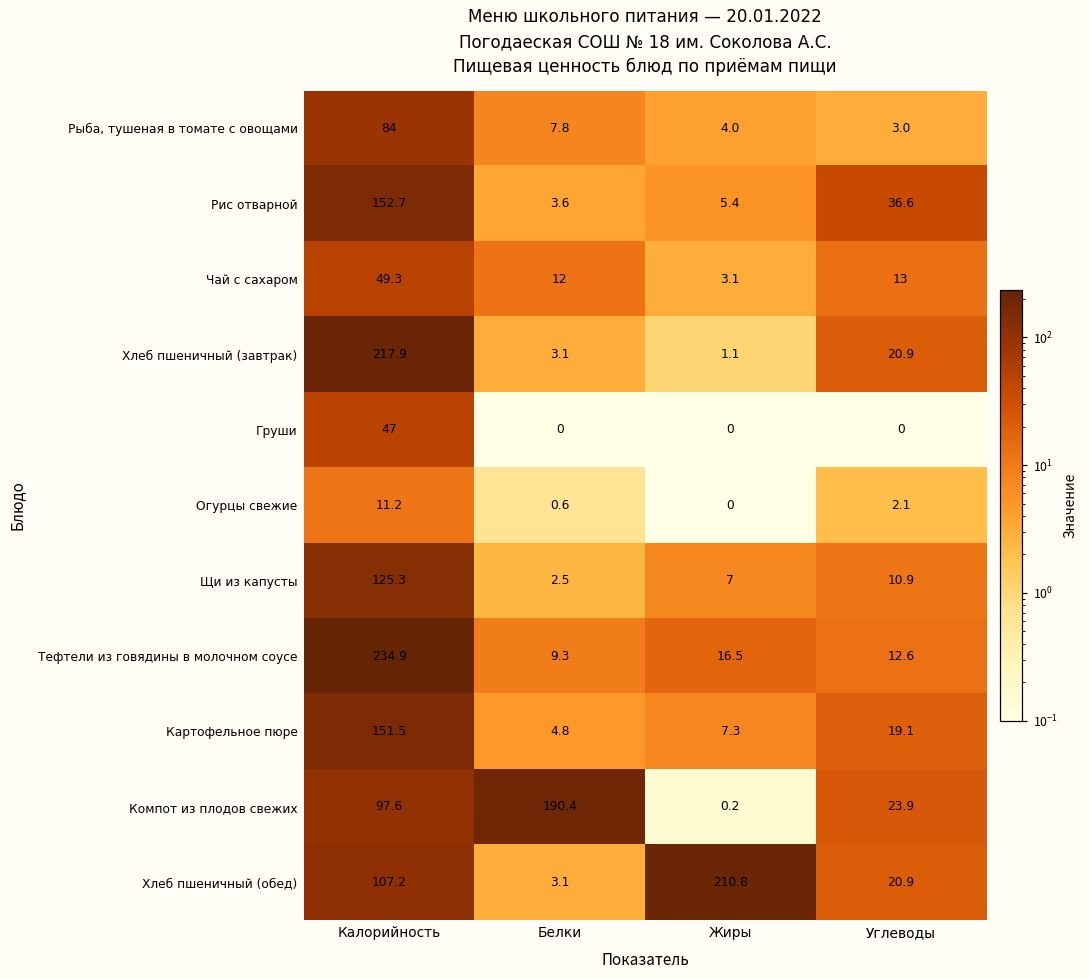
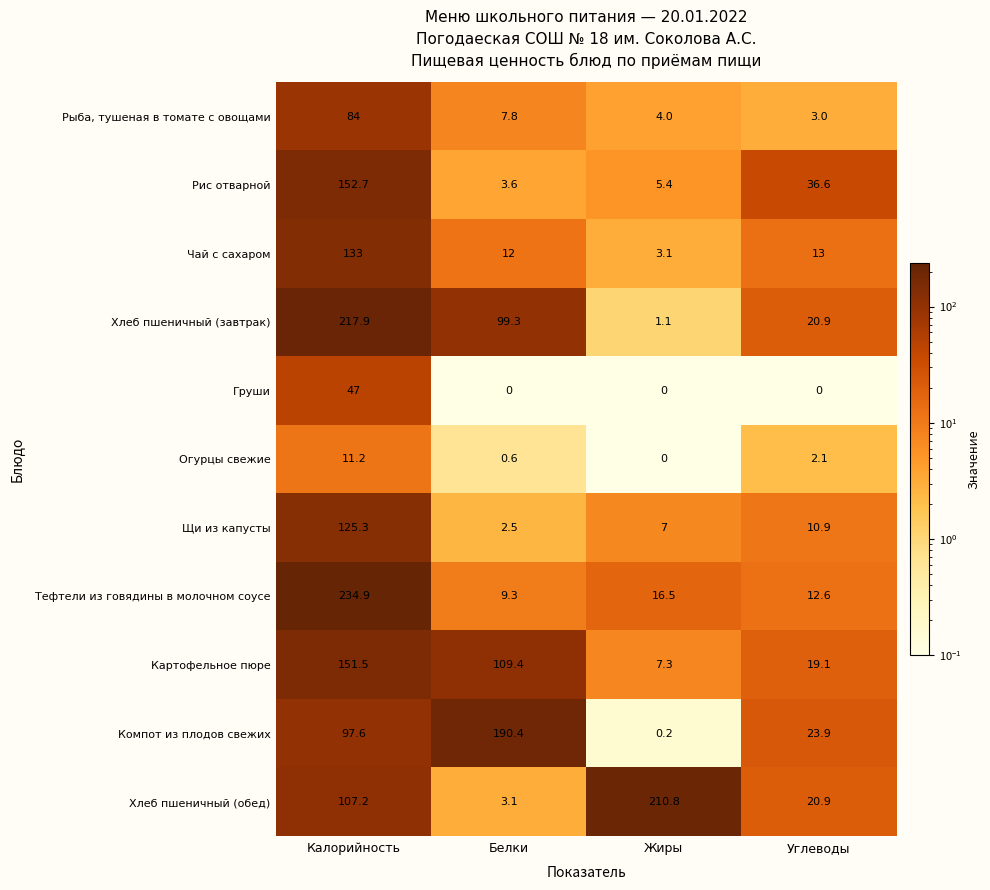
  {
    "Рыба, тушеная в томате с овощами": {
      "Калорийность": 84,
      "Белки": 7.8,
      "Жиры": 4.0,
      "Углеводы": 3.0
    },
    "Рис отварной": {
      "Калорийность": 152.7,
      "Белки": 3.6,
      "Жиры": 5.4,
      "Углеводы": 36.6
    },
    "Чай с сахаром": {
-     "Калорийность": 49.3,
+     "Калорийность": 133,
      "Белки": 12,
      "Жиры": 3.1,
      "Углеводы": 13
    },
    "Хлеб пшеничный (завтрак)": {
      "Калорийность": 217.9,
-     "Белки": 3.1,
+     "Белки": 99.3,
      "Жиры": 1.1,
      "Углеводы": 20.9
    },
    "Груши": {
      "Калорийность": 47,
      "Белки": 0,
      "Жиры": 0,
      "Углеводы": 0
    },
    "Огурцы свежие": {
      "Калорийность": 11.2,
      "Белки": 0.6,
      "Жиры": 0,
      "Углеводы": 2.1
    },
    "Щи из капусты": {
      "Калорийность": 125.3,
      "Белки": 2.5,
      "Жиры": 7,
      "Углеводы": 10.9
    },
    "Тефтели из говядины в молочном соусе": {
      "Калорийность": 234.9,
      "Белки": 9.3,
      "Жиры": 16.5,
      "Углеводы": 12.6
    },
    "Картофельное пюре": {
      "Калорийность": 151.5,
-     "Белки": 4.8,
+     "Белки": 109.4,
      "Жиры": 7.3,
      "Углеводы": 19.1
    },
    "Компот из плодов свежих": {
      "Калорийность": 97.6,
      "Белки": 190.4,
      "Жиры": 0.2,
      "Углеводы": 23.9
    },
    "Хлеб пшеничный (обед)": {
      "Калорийность": 107.2,
      "Белки": 3.1,
      "Жиры": 210.8,
      "Углеводы": 20.9
    }
  }
